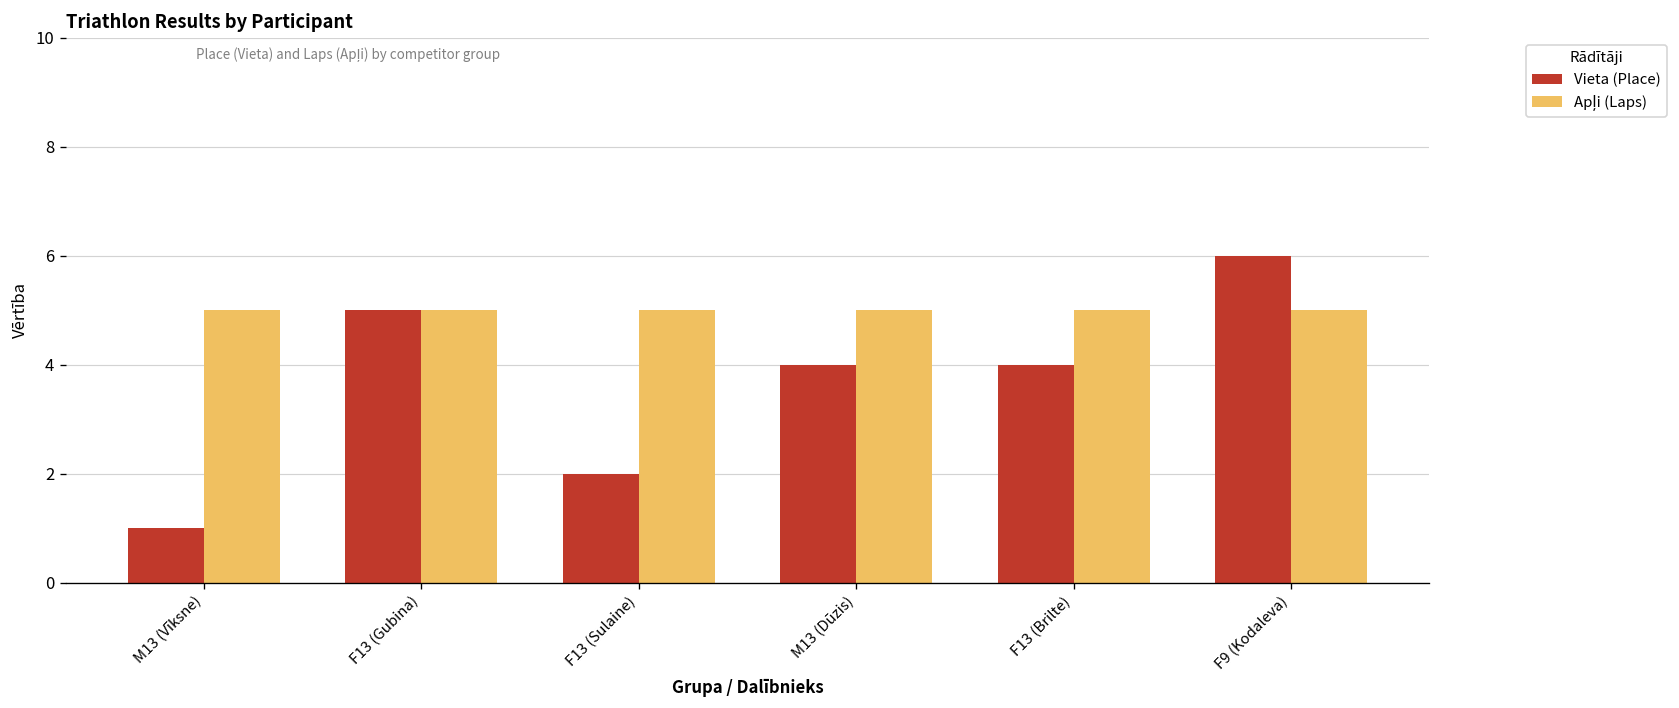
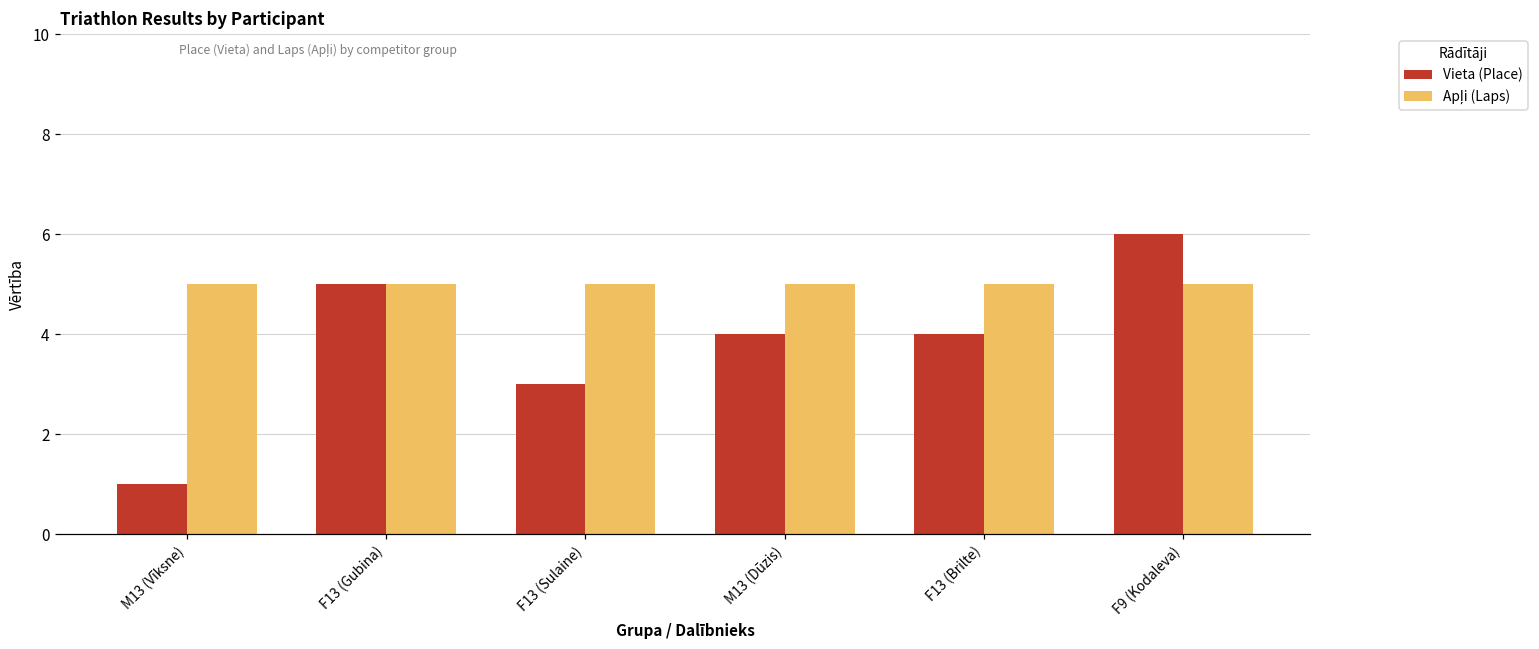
  {
    "Vieta (Place)": {
      "M13 (Vīksne)": 1,
      "F13 (Gubina)": 5,
-     "F13 (Sulaine)": 2,
+     "F13 (Sulaine)": 3,
      "M13 (Dūzis)": 4,
      "F13 (Brilte)": 4,
      "F9 (Kodaleva)": 6
    },
    "Apļi (Laps)": {
      "M13 (Vīksne)": 5,
      "F13 (Gubina)": 5,
      "F13 (Sulaine)": 5,
      "M13 (Dūzis)": 5,
      "F13 (Brilte)": 5,
      "F9 (Kodaleva)": 5
    }
  }
